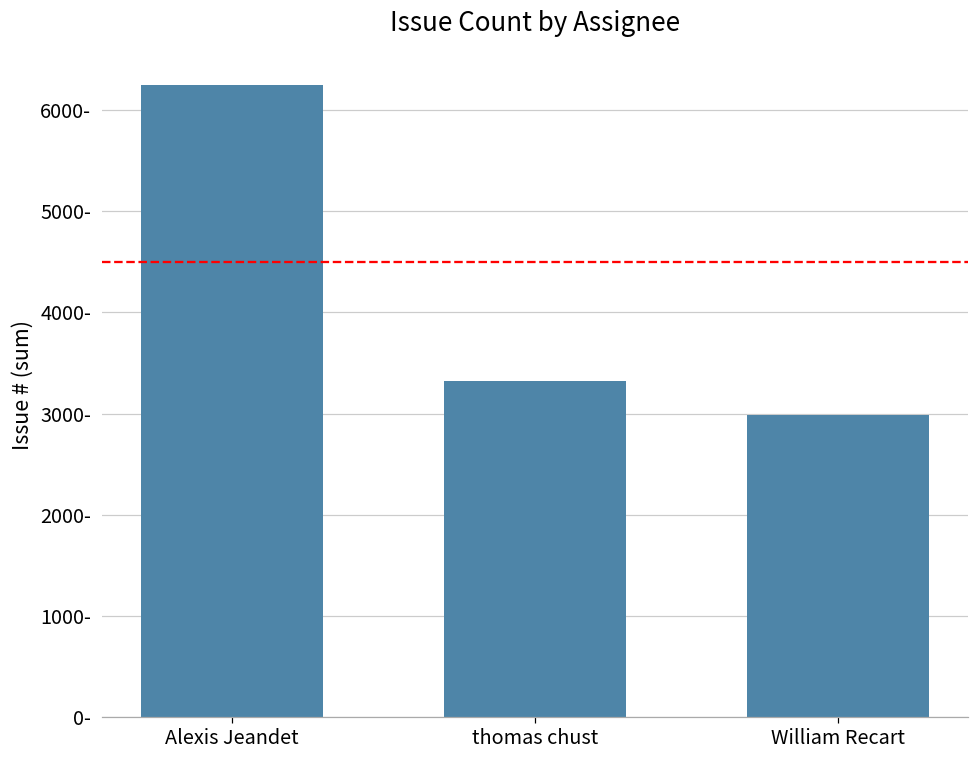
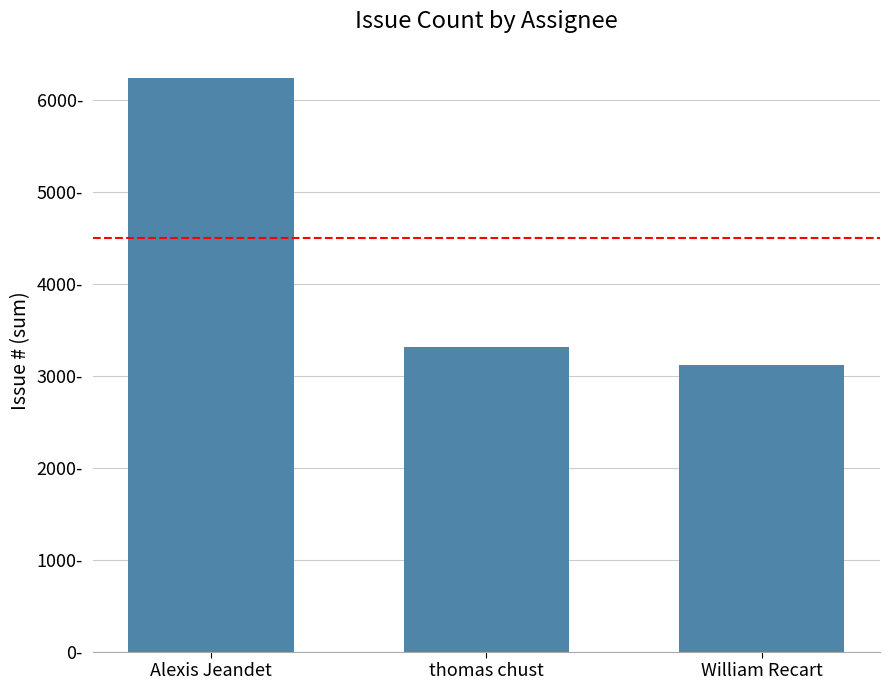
  {
    "Alexis Jeandet": "6200-",
    "thomas chust": "3300-",
-   "William Recart": "3000-"
+   "William Recart": "3100-"
  }
